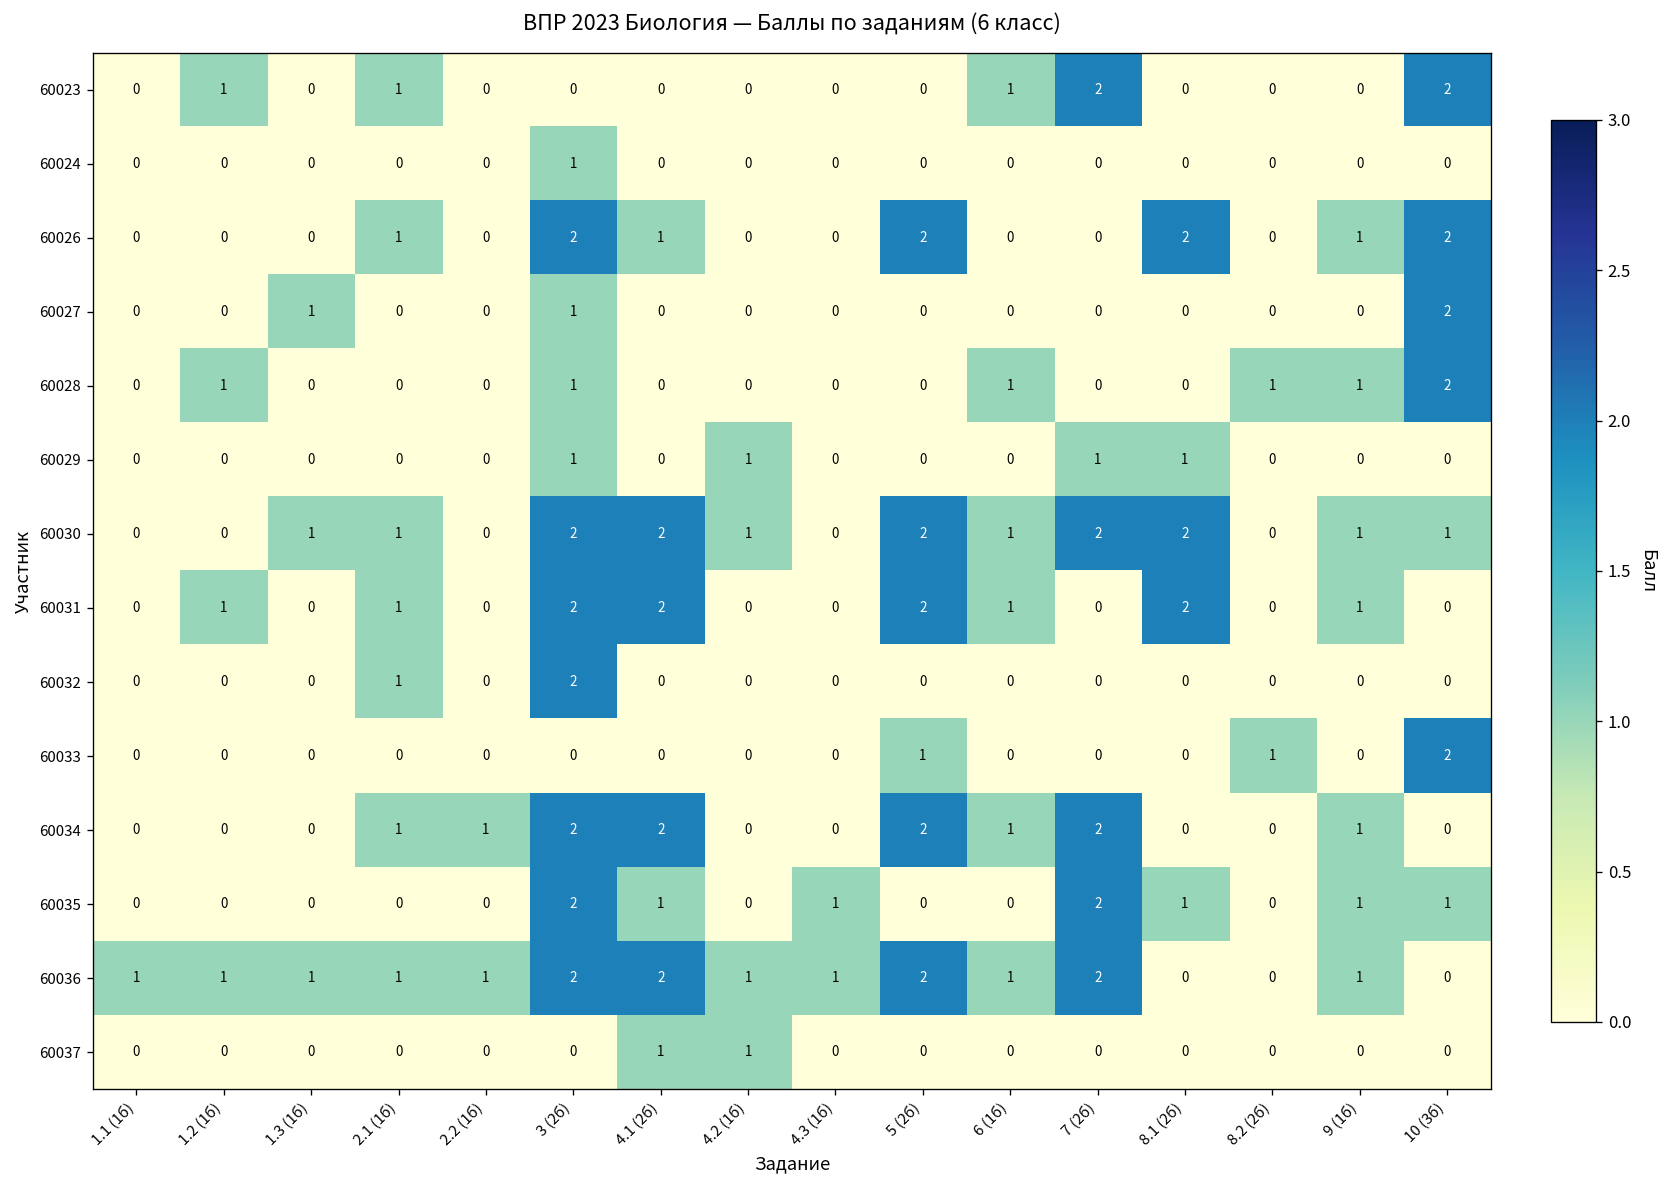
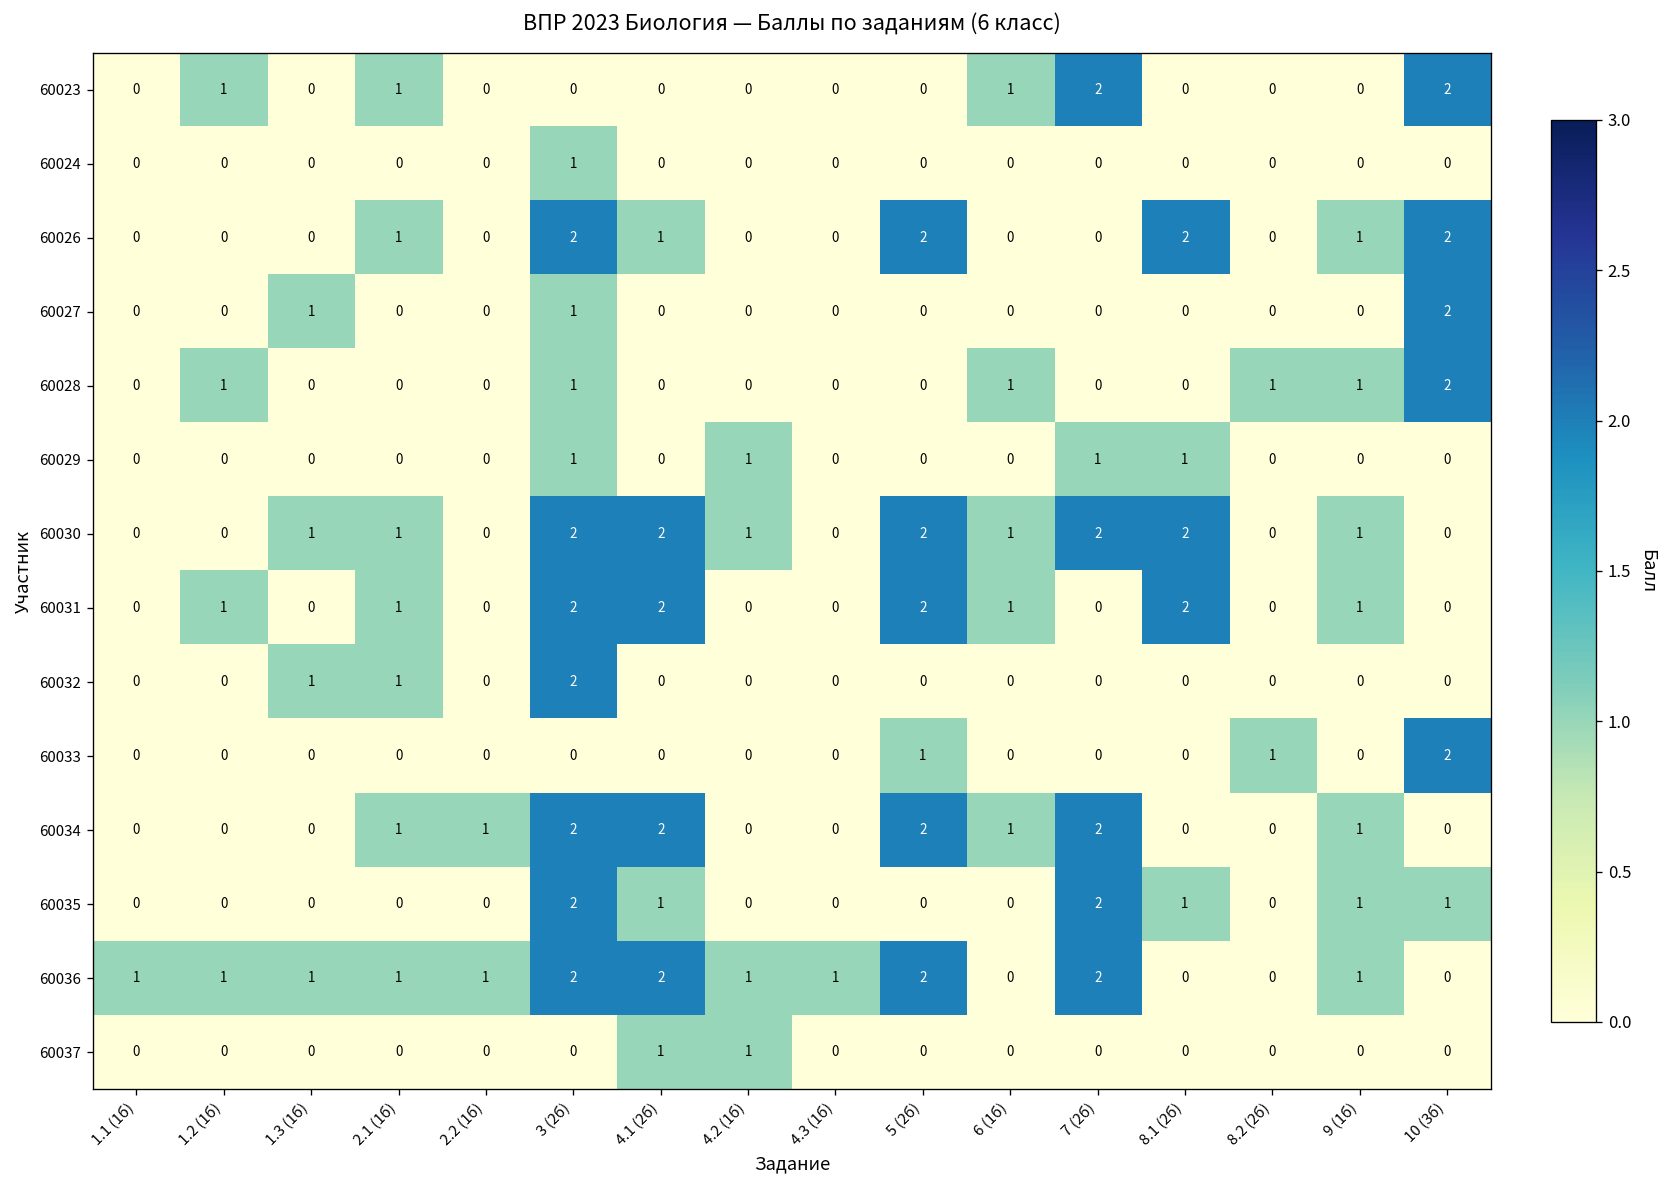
  {
    "60030": {
      "1.1 (1б)": 0,
      "1.2 (1б)": 0,
      "1.3 (1б)": 1,
      "2.1 (1б)": 1,
      "2.2 (1б)": 0,
      "3 (2б)": 2,
      "4.1 (2б)": 2,
      "4.2 (1б)": 1,
      "4.3 (1б)": 0,
      "5 (2б)": 2,
      "6 (1б)": 1,
      "7 (2б)": 2,
      "8.1 (2б)": 2,
      "8.2 (2б)": 0,
      "9 (1б)": 1,
-     "10 (3б)": 1
+     "10 (3б)": 0
    },
    "60032": {
      "1.1 (1б)": 0,
      "1.2 (1б)": 0,
-     "1.3 (1б)": 0,
+     "1.3 (1б)": 1,
      "2.1 (1б)": 1,
      "2.2 (1б)": 0,
      "3 (2б)": 2,
      "4.1 (2б)": 0,
      "4.2 (1б)": 0,
      "4.3 (1б)": 0,
      "5 (2б)": 0,
      "6 (1б)": 0,
      "7 (2б)": 0,
      "8.1 (2б)": 0,
      "8.2 (2б)": 0,
      "9 (1б)": 0,
      "10 (3б)": 0
    },
    "60035": {
      "1.1 (1б)": 0,
      "1.2 (1б)": 0,
      "1.3 (1б)": 0,
      "2.1 (1б)": 0,
      "2.2 (1б)": 0,
      "3 (2б)": 2,
      "4.1 (2б)": 1,
      "4.2 (1б)": 0,
-     "4.3 (1б)": 1,
+     "4.3 (1б)": 0,
      "5 (2б)": 0,
      "6 (1б)": 0,
      "7 (2б)": 2,
      "8.1 (2б)": 1,
      "8.2 (2б)": 0,
      "9 (1б)": 1,
      "10 (3б)": 1
    },
    "60036": {
      "1.1 (1б)": 1,
      "1.2 (1б)": 1,
      "1.3 (1б)": 1,
      "2.1 (1б)": 1,
      "2.2 (1б)": 1,
      "3 (2б)": 2,
      "4.1 (2б)": 2,
      "4.2 (1б)": 1,
      "4.3 (1б)": 1,
      "5 (2б)": 2,
-     "6 (1б)": 1,
+     "6 (1б)": 0,
      "7 (2б)": 2,
      "8.1 (2б)": 0,
      "8.2 (2б)": 0,
      "9 (1б)": 1,
      "10 (3б)": 0
    }
  }
